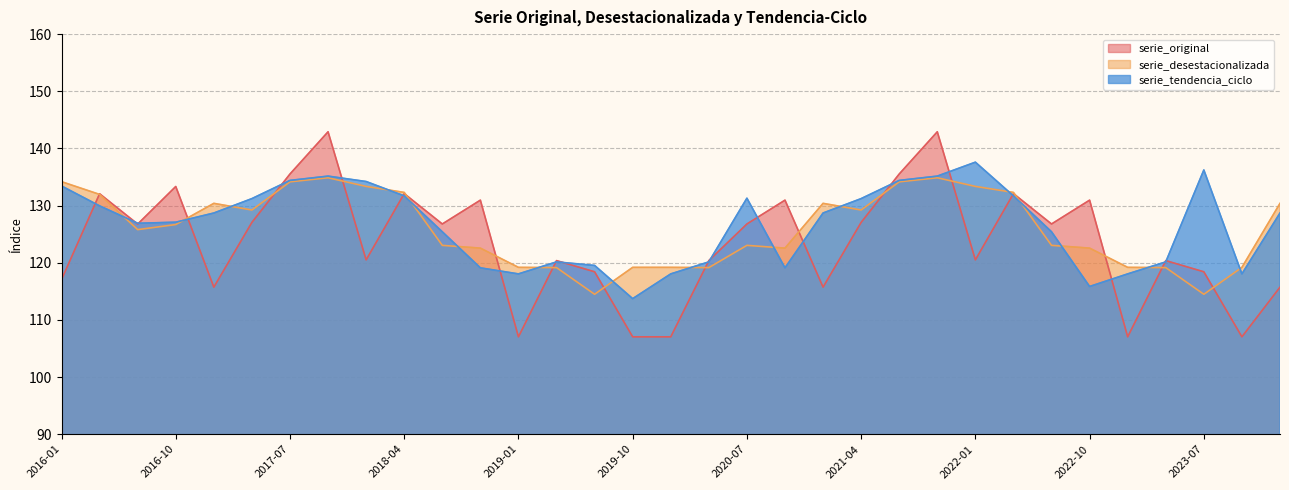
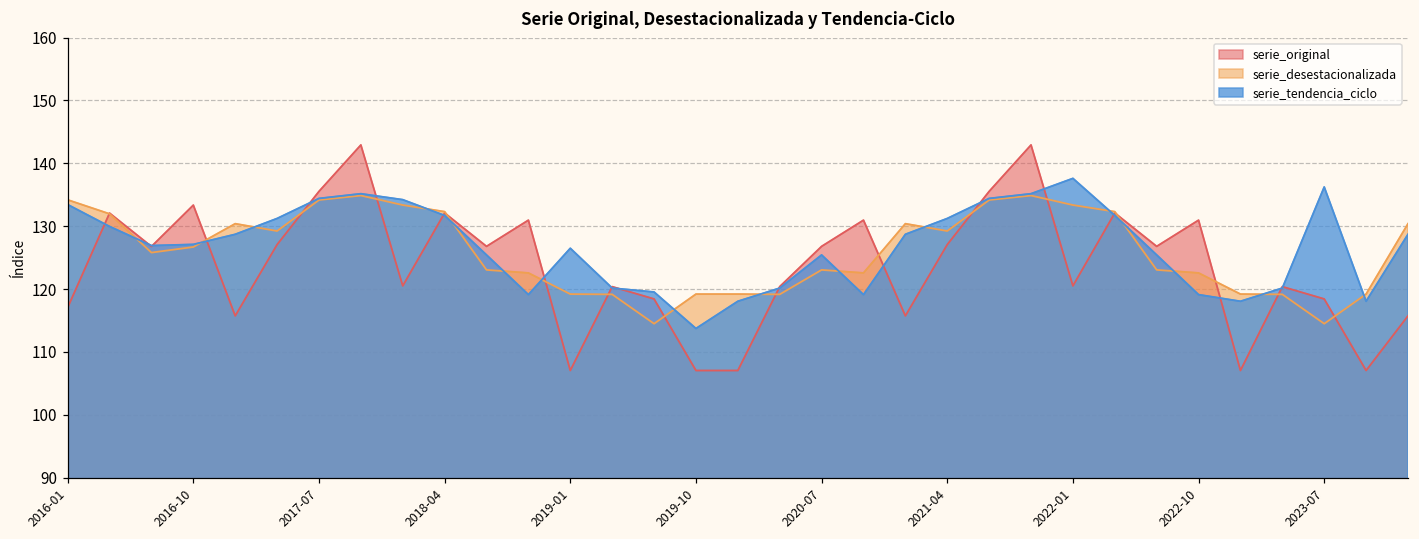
  {
    "serie_tendencia_ciclo": {
      "2016-01": 133,
-     "2019-01": 118,
+     "2019-01": 126,
      "2019-10": 114,
-     "2020-07": 131,
+     "2020-07": 125,
      "2021-04": 131,
      "2022-01": 138,
-     "2022-10": 116,
+     "2022-10": 119,
      "2023-07": 136
    }
  }
